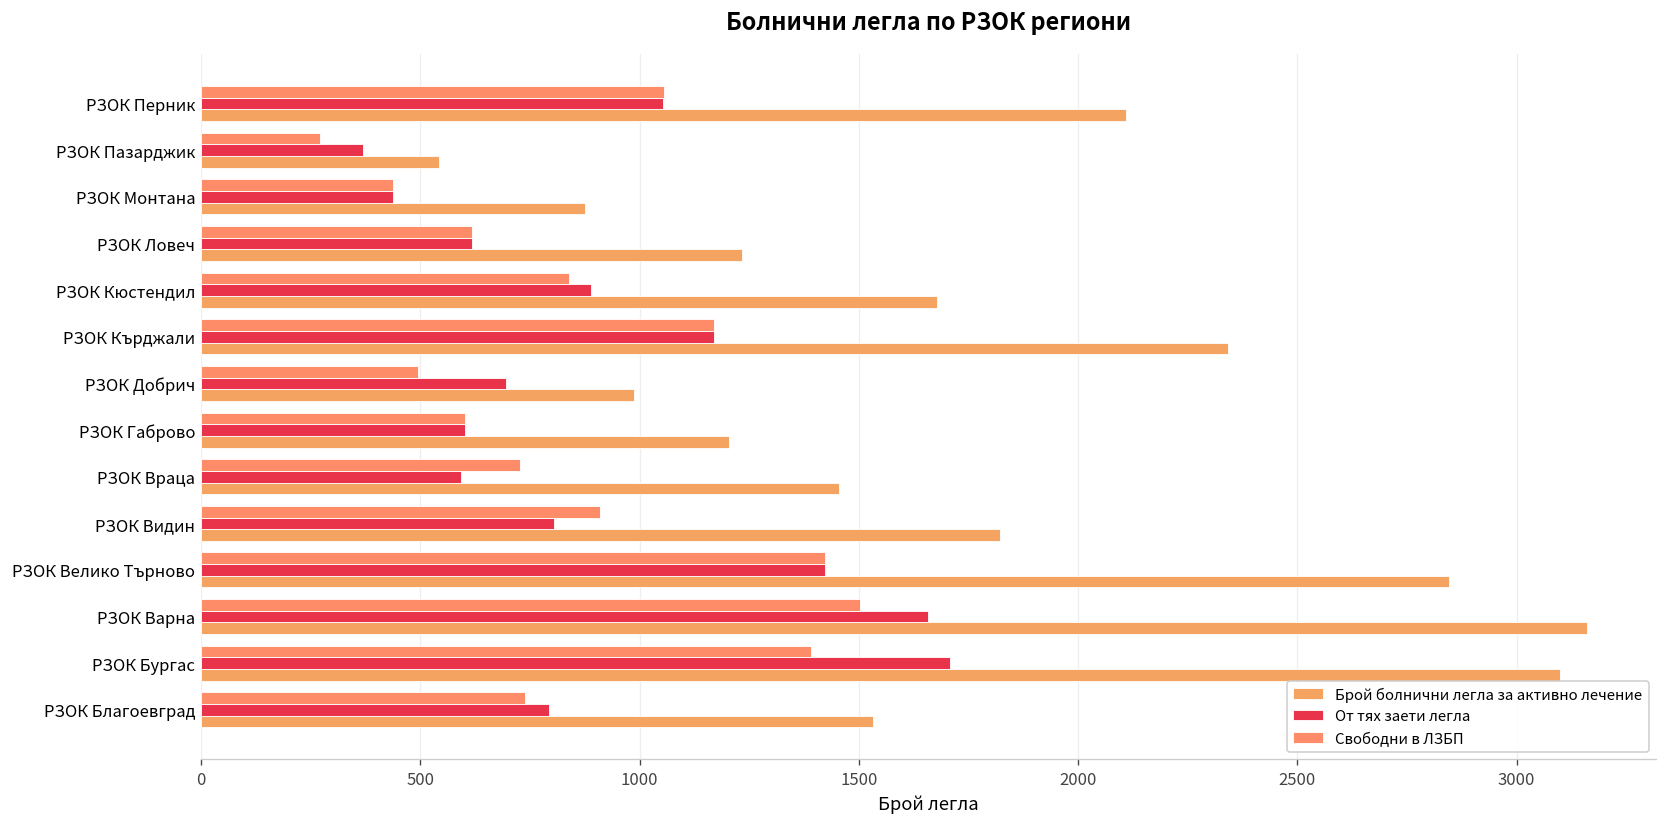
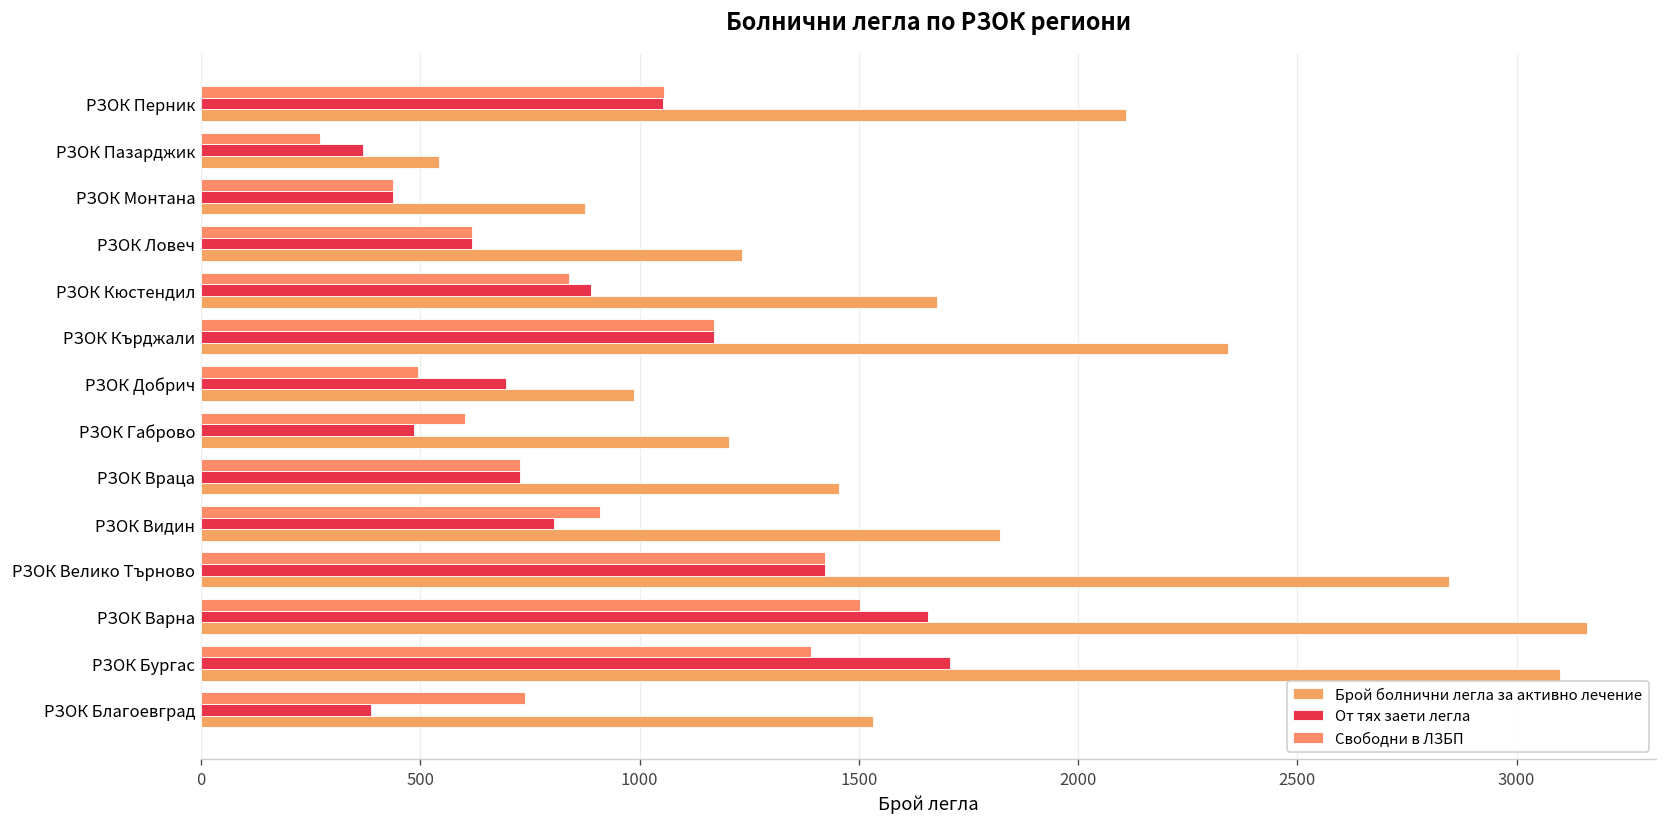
  {
    "От тях заети легла": {
      "РЗОК Перник": 1050,
      "РЗОК Пазарджик": 370,
      "РЗОК Монтана": 440,
      "РЗОК Ловеч": 620,
      "РЗОК Кюстендил": 890,
      "РЗОК Кърджали": 1170,
      "РЗОК Добрич": 700,
-     "РЗОК Габрово": 600,
-     "РЗОК Враца": 590,
+     "РЗОК Габрово": 490,
+     "РЗОК Враца": 730,
      "РЗОК Видин": 810,
      "РЗОК Велико Търново": 1420,
      "РЗОК Варна": 1660,
      "РЗОК Бургас": 1710,
-     "РЗОК Благоевград": 790
+     "РЗОК Благоевград": 390
    }
  }
